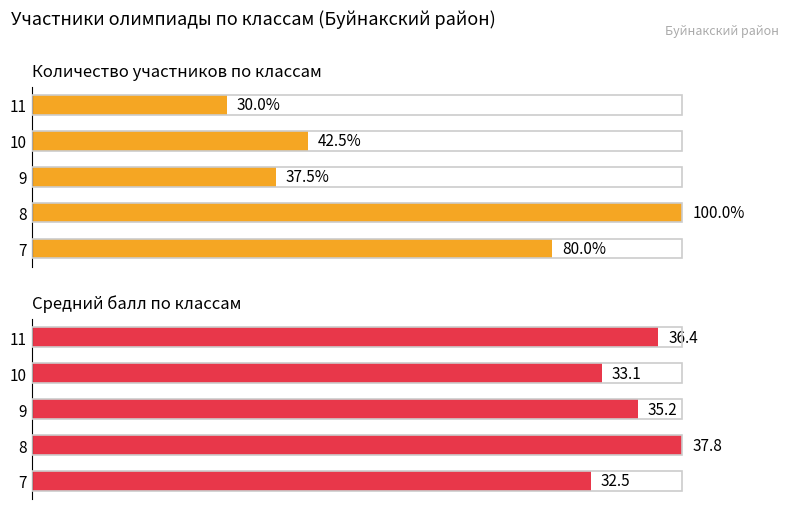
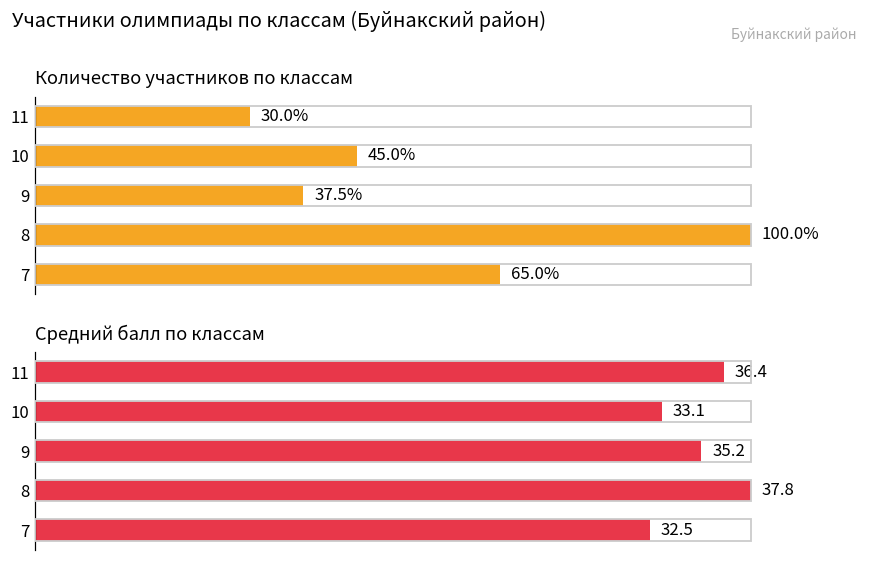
  {
    "Количество участников по классам": {
      "11": "30.0%",
-     "10": "42.5%",
+     "10": "45.0%",
      "9": "37.5%",
      "8": "100.0%",
-     "7": "80.0%"
+     "7": "65.0%"
    }
  }
